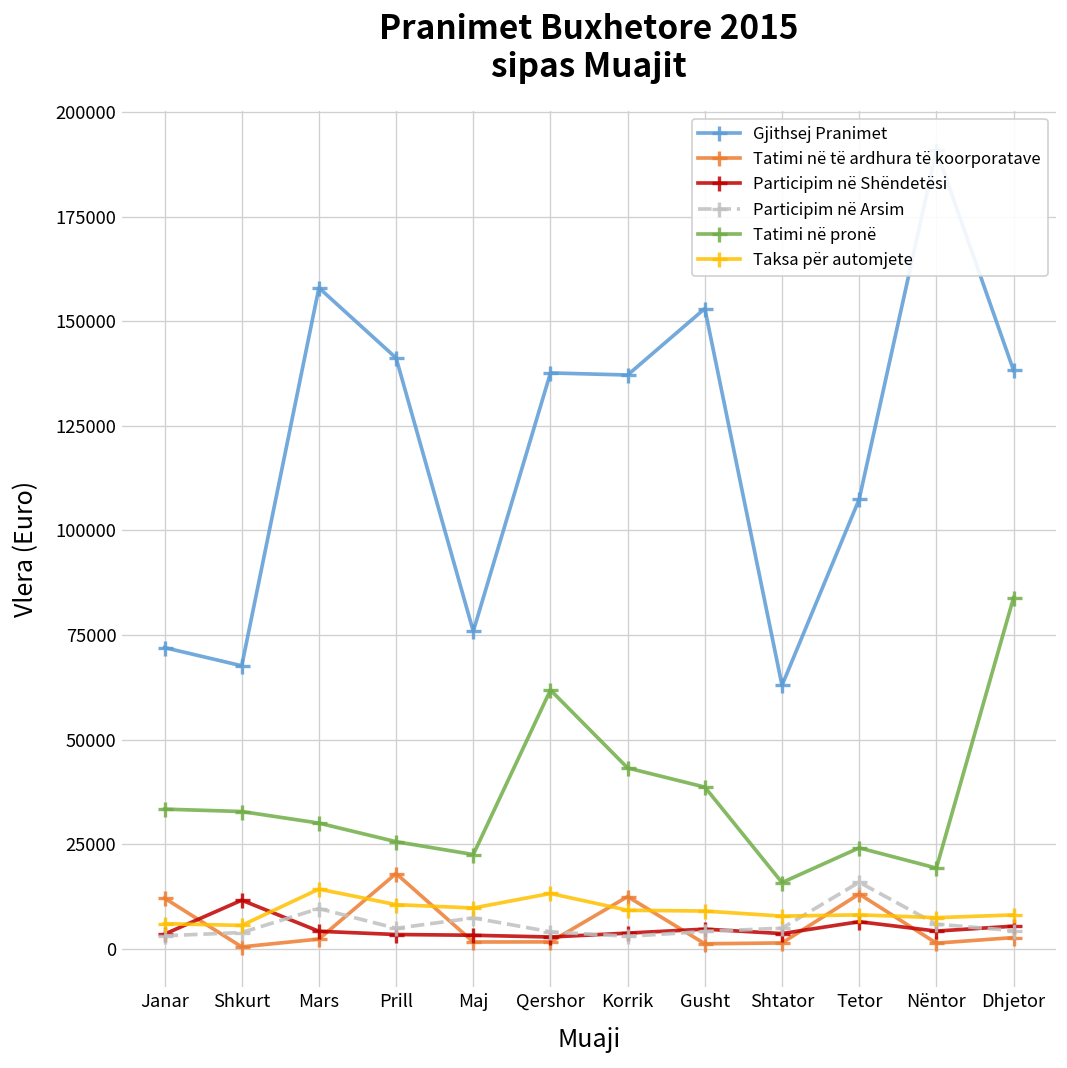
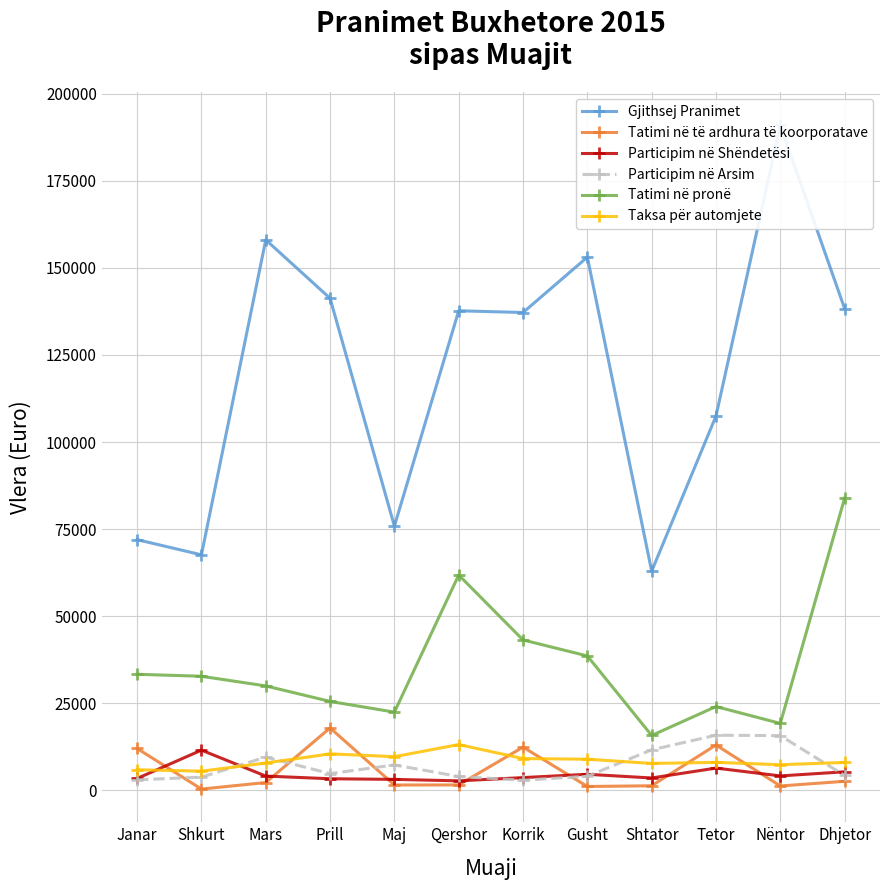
  {
    "Gjithsej Pranimet": {
      "Janar": 72000,
      "Shkurt": 68000,
      "Mars": 158000,
      "Prill": 141000,
      "Maj": 76000,
      "Qershor": 138000,
      "Korrik": 137000,
      "Gusht": 153000,
      "Shtator": 63000,
      "Tetor": 107000,
      "Dhjetor": 138000
    },
    "Tatimi në të ardhura të koorporatave": {
      "Janar": 12000,
      "Shkurt": 0,
      "Mars": 2000,
      "Prill": 18000,
      "Maj": 2000,
      "Qershor": 2000,
      "Korrik": 12000,
      "Gusht": 1000,
      "Shtator": 1000,
      "Tetor": 13000,
      "Nëntor": 1000,
      "Dhjetor": 3000
    },
    "Participim në Shëndetësi": {
      "Shkurt": 12000,
      "Mars": 4000,
      "Prill": 3000,
      "Maj": 3000,
      "Qershor": 3000,
      "Korrik": 4000,
      "Shtator": 4000,
      "Tetor": 6000,
      "Nëntor": 4000,
      "Dhjetor": 5000
    },
    "Participim në Arsim": {
      "Shkurt": 4000,
      "Mars": 10000,
      "Prill": 5000,
      "Maj": 7000,
      "Qershor": 4000,
      "Korrik": 3000,
-     "Shtator": 5000,
+     "Shtator": 12000,
      "Tetor": 16000,
-     "Nëntor": 6000,
+     "Nëntor": 16000,
      "Dhjetor": 4000
    },
    "Tatimi në pronë": {
      "Janar": 33000,
      "Shkurt": 33000,
      "Mars": 30000,
      "Prill": 26000,
      "Maj": 22000,
      "Qershor": 62000,
      "Korrik": 43000,
      "Gusht": 39000,
      "Shtator": 16000,
      "Tetor": 24000,
      "Nëntor": 19000,
      "Dhjetor": 84000
    },
    "Taksa për automjete": {
      "Janar": 6000,
      "Shkurt": 6000,
-     "Mars": 14000,
+     "Mars": 8000,
      "Prill": 11000,
      "Maj": 10000,
      "Qershor": 13000,
      "Korrik": 9000,
      "Gusht": 9000,
      "Shtator": 8000,
      "Tetor": 8000,
      "Nëntor": 7000,
      "Dhjetor": 8000
    }
  }
